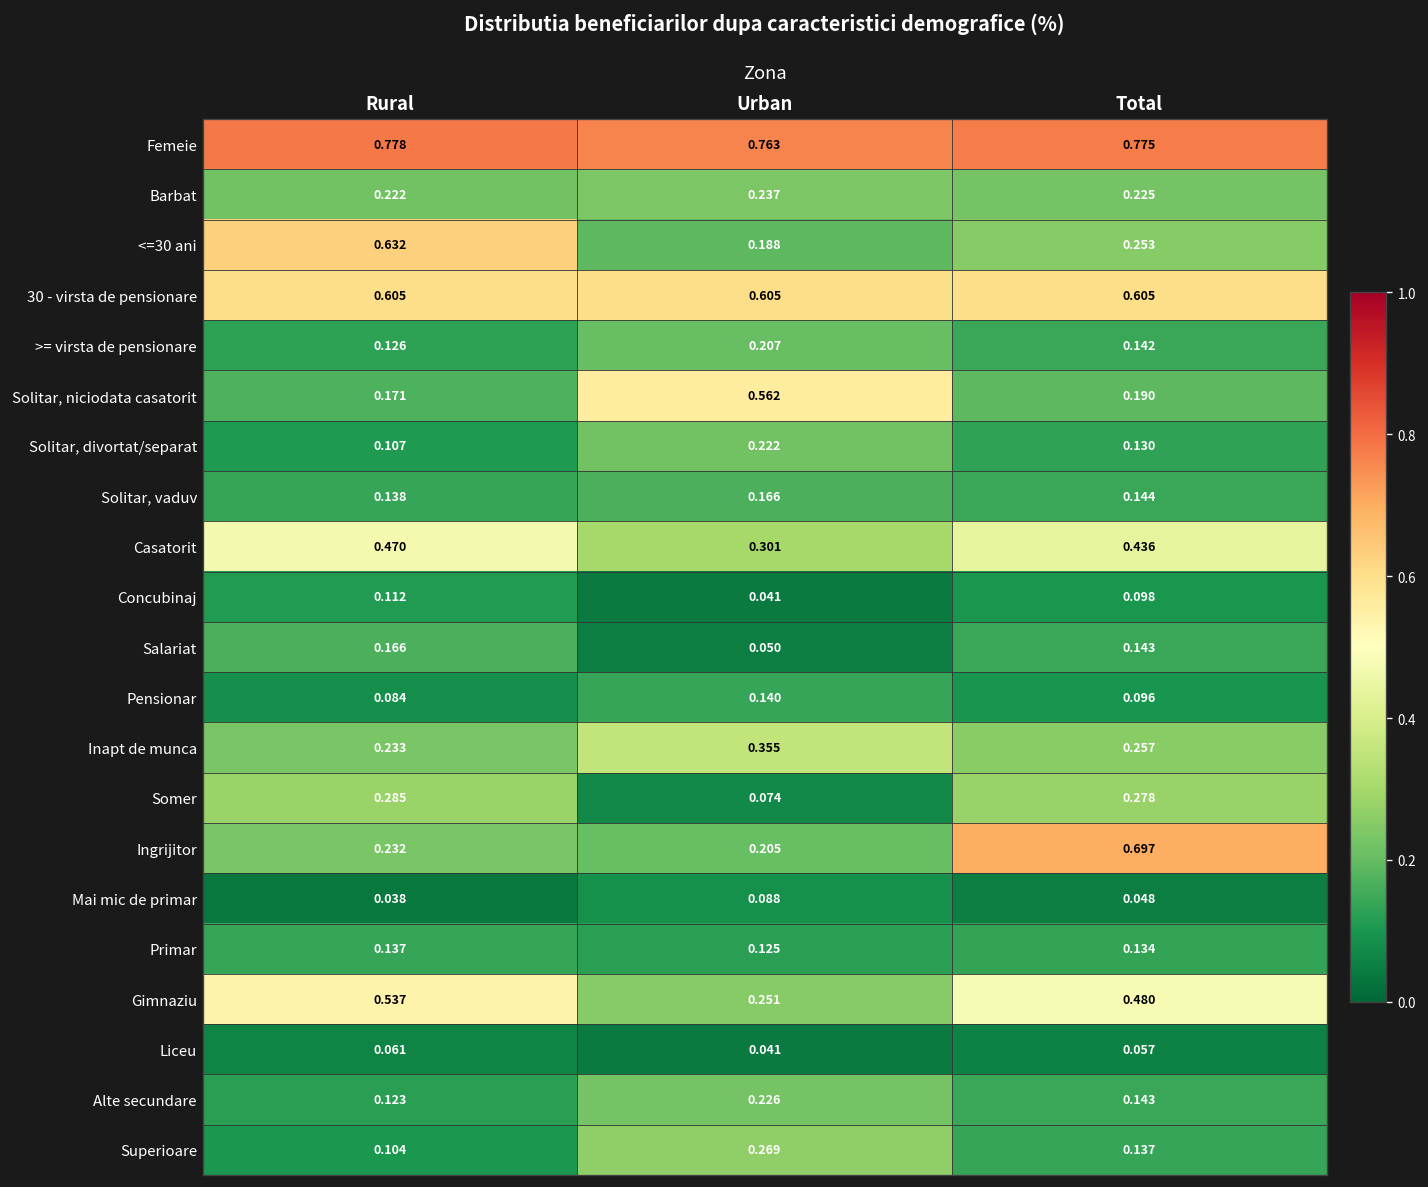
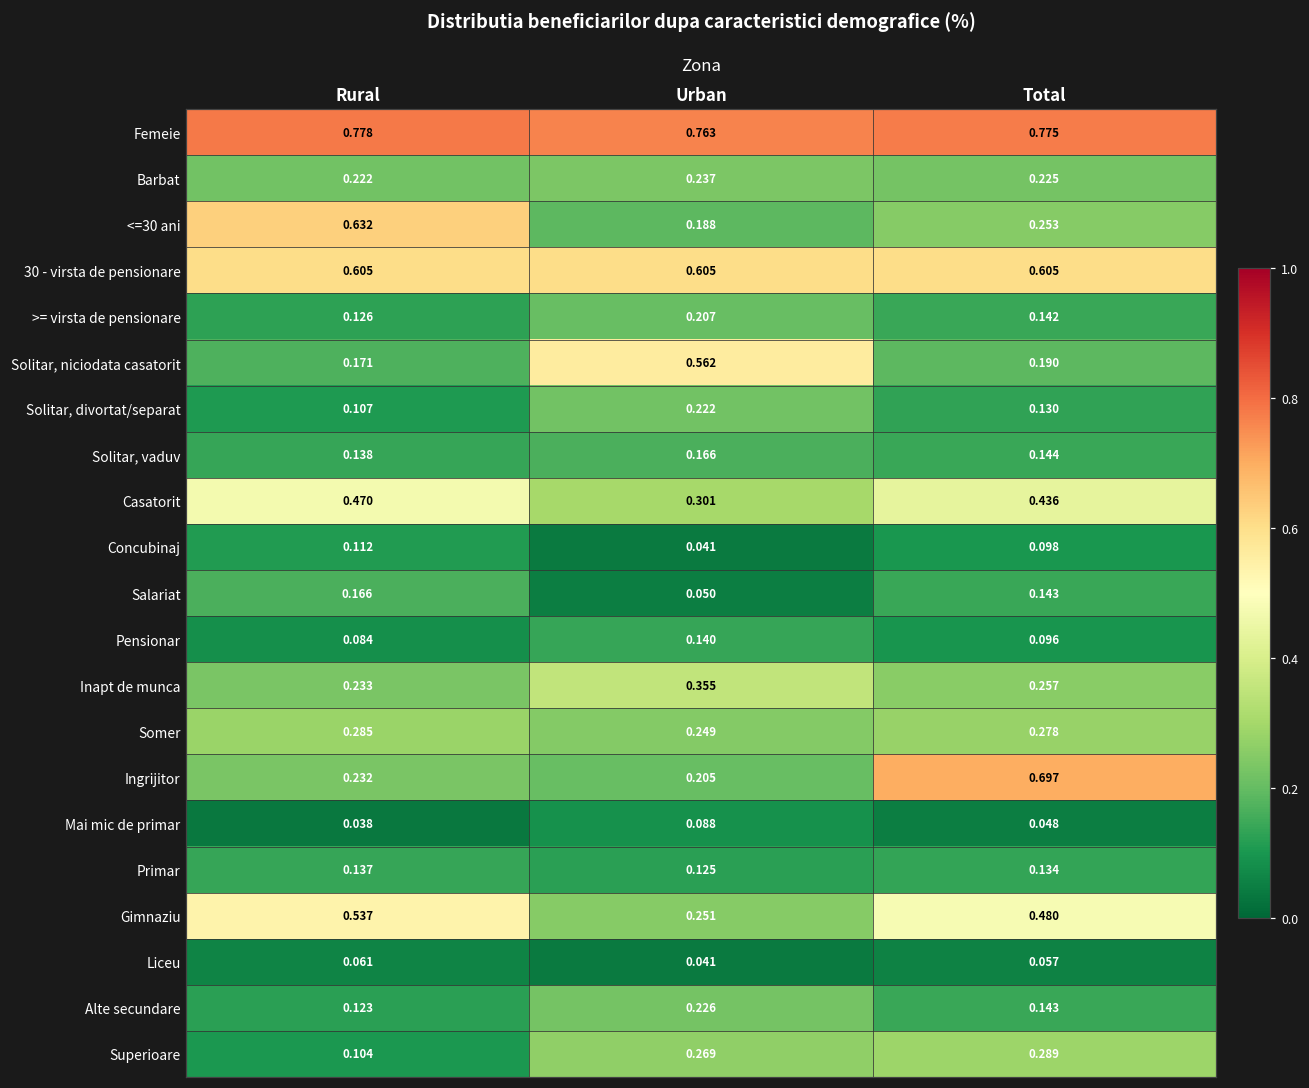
  {
    "Femeie": {
      "Rural": 0.778,
      "Urban": 0.763,
      "Total": 0.775
    },
    "Barbat": {
      "Rural": 0.222,
      "Urban": 0.237,
      "Total": 0.225
    },
    "<=30 ani": {
      "Rural": 0.632,
      "Urban": 0.188,
      "Total": 0.253
    },
    "30 - virsta de pensionare": {
      "Rural": 0.605,
      "Urban": 0.605,
      "Total": 0.605
    },
    ">= virsta de pensionare": {
      "Rural": 0.126,
      "Urban": 0.207,
      "Total": 0.142
    },
    "Solitar, niciodata casatorit": {
      "Rural": 0.171,
      "Urban": 0.562,
      "Total": 0.190
    },
    "Solitar, divortat/separat": {
      "Rural": 0.107,
      "Urban": 0.222,
      "Total": 0.130
    },
    "Solitar, vaduv": {
      "Rural": 0.138,
      "Urban": 0.166,
      "Total": 0.144
    },
    "Casatorit": {
      "Rural": 0.470,
      "Urban": 0.301,
      "Total": 0.436
    },
    "Concubinaj": {
      "Rural": 0.112,
      "Urban": 0.041,
      "Total": 0.098
    },
    "Salariat": {
      "Rural": 0.166,
      "Urban": 0.050,
      "Total": 0.143
    },
    "Pensionar": {
      "Rural": 0.084,
      "Urban": 0.140,
      "Total": 0.096
    },
    "Inapt de munca": {
      "Rural": 0.233,
      "Urban": 0.355,
      "Total": 0.257
    },
    "Somer": {
      "Rural": 0.285,
-     "Urban": 0.074,
+     "Urban": 0.249,
      "Total": 0.278
    },
    "Ingrijitor": {
      "Rural": 0.232,
      "Urban": 0.205,
      "Total": 0.697
    },
    "Mai mic de primar": {
      "Rural": 0.038,
      "Urban": 0.088,
      "Total": 0.048
    },
    "Primar": {
      "Rural": 0.137,
      "Urban": 0.125,
      "Total": 0.134
    },
    "Gimnaziu": {
      "Rural": 0.537,
      "Urban": 0.251,
      "Total": 0.480
    },
    "Liceu": {
      "Rural": 0.061,
      "Urban": 0.041,
      "Total": 0.057
    },
    "Alte secundare": {
      "Rural": 0.123,
      "Urban": 0.226,
      "Total": 0.143
    },
    "Superioare": {
      "Rural": 0.104,
      "Urban": 0.269,
-     "Total": 0.137
+     "Total": 0.289
    }
  }
